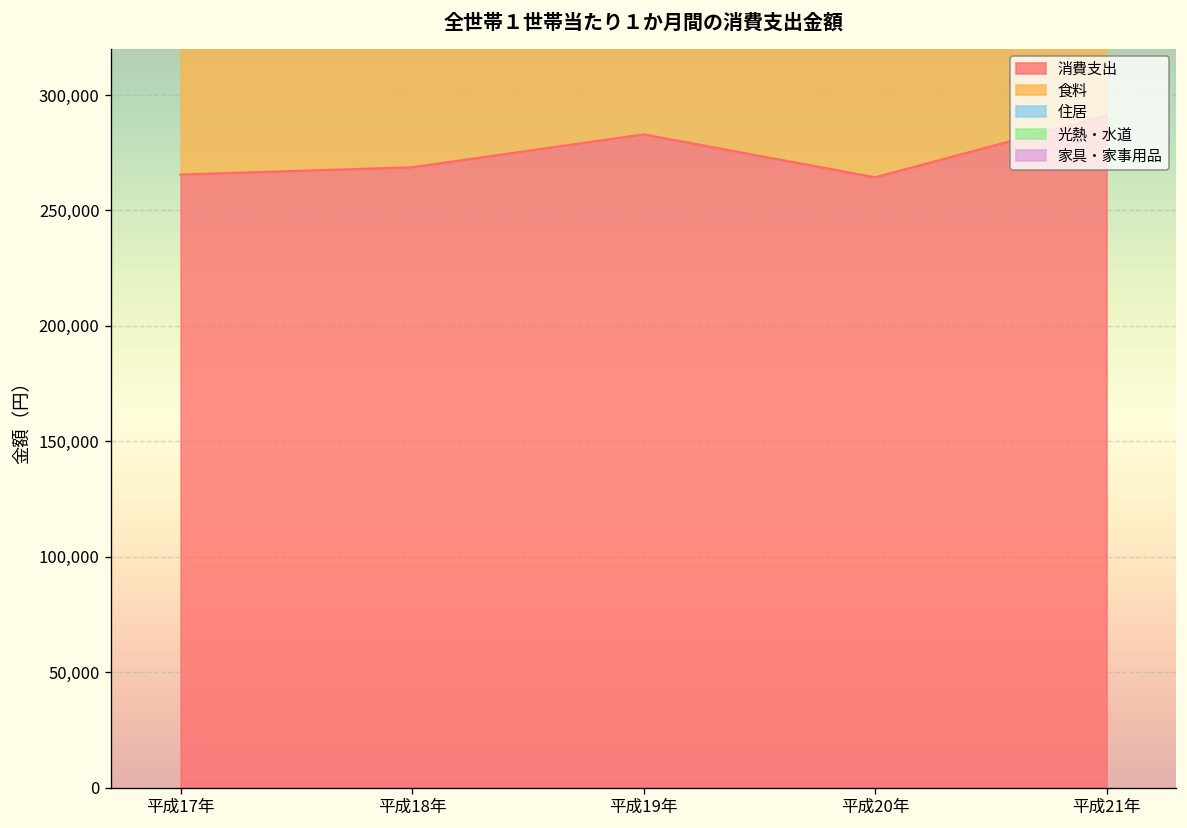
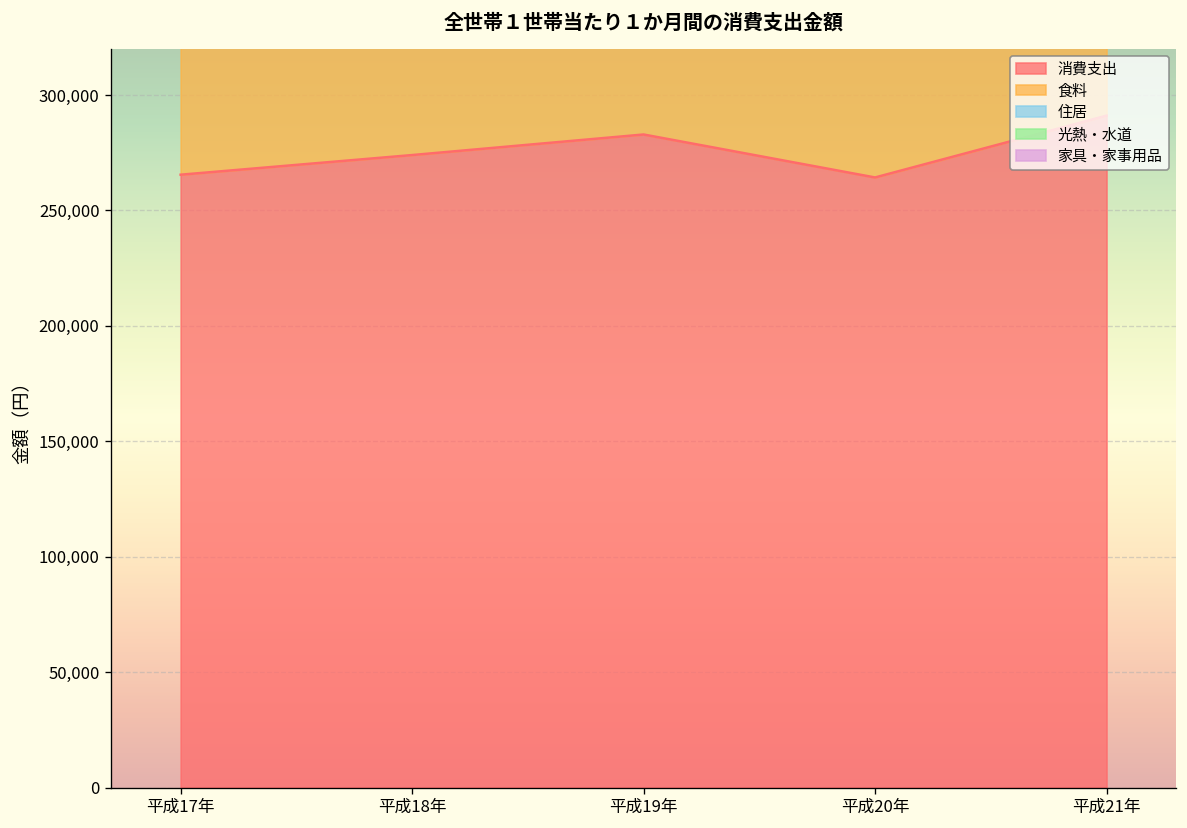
  {
    "消費支出": {
      "平成17年": "265,000",
-     "平成18年": "269,000",
+     "平成18年": "274,000",
      "平成19年": "283,000",
      "平成20年": "264,000"
    }
  }
